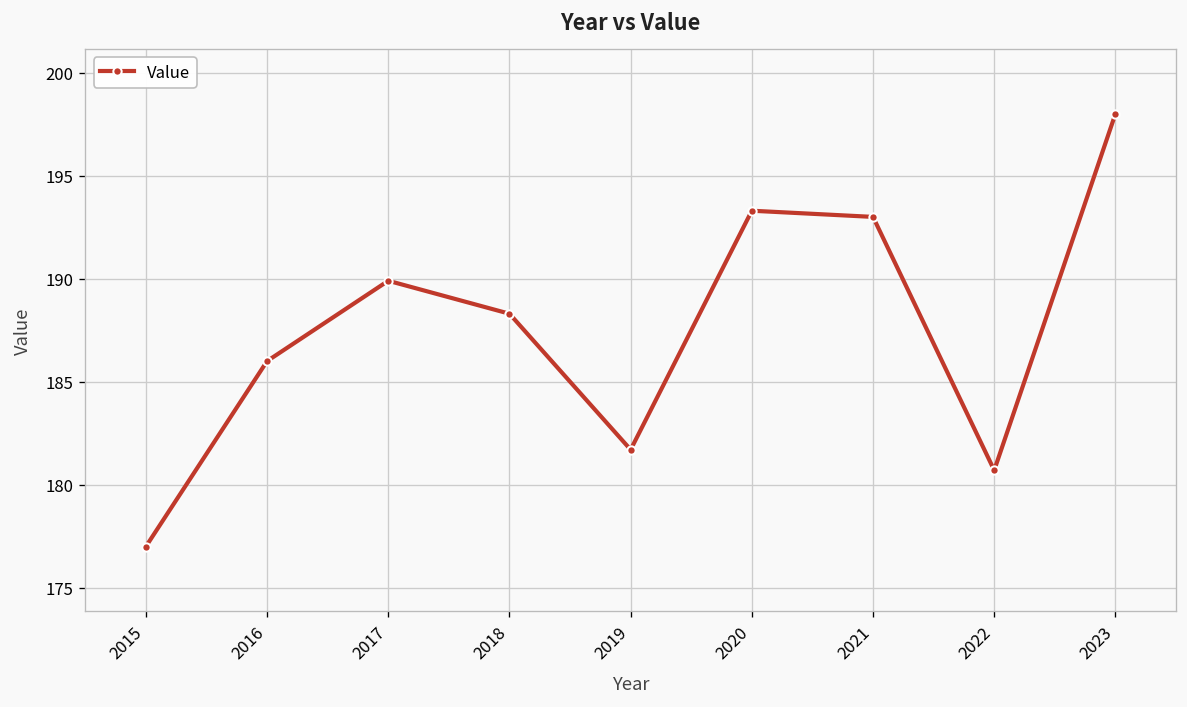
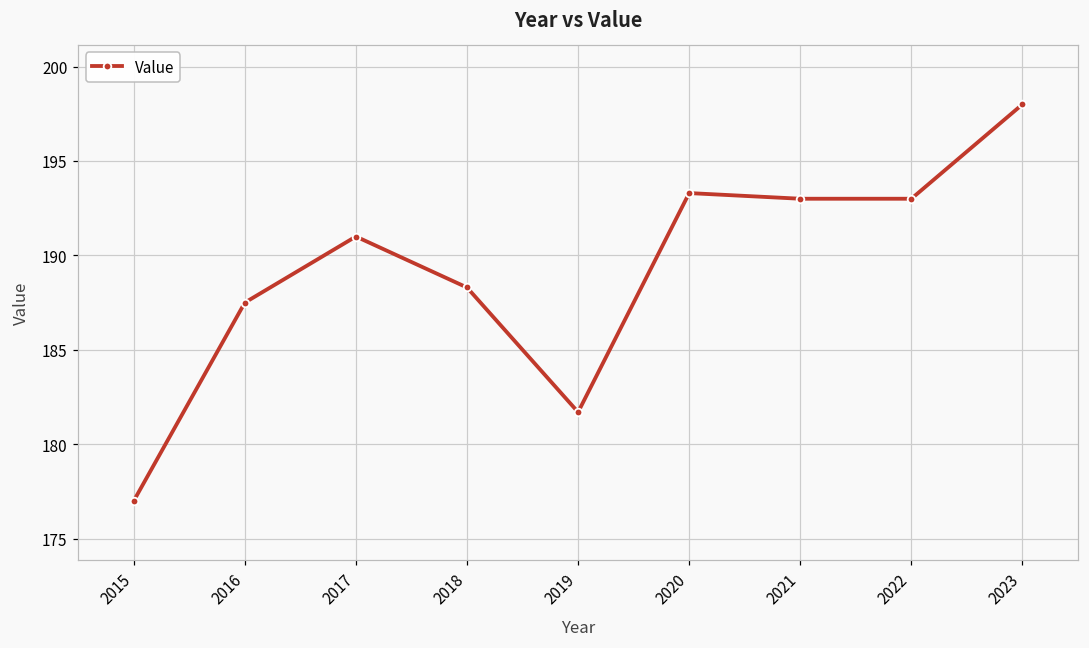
  {
    "2015": 177.0,
-   "2016": 186.0,
-   "2017": 189.9,
+   "2016": 187.5,
+   "2017": 191.0,
    "2018": 188.3,
    "2019": 181.7,
    "2020": 193.3,
    "2021": 193.0,
-   "2022": 180.7,
+   "2022": 193.0,
    "2023": 198.0
  }
